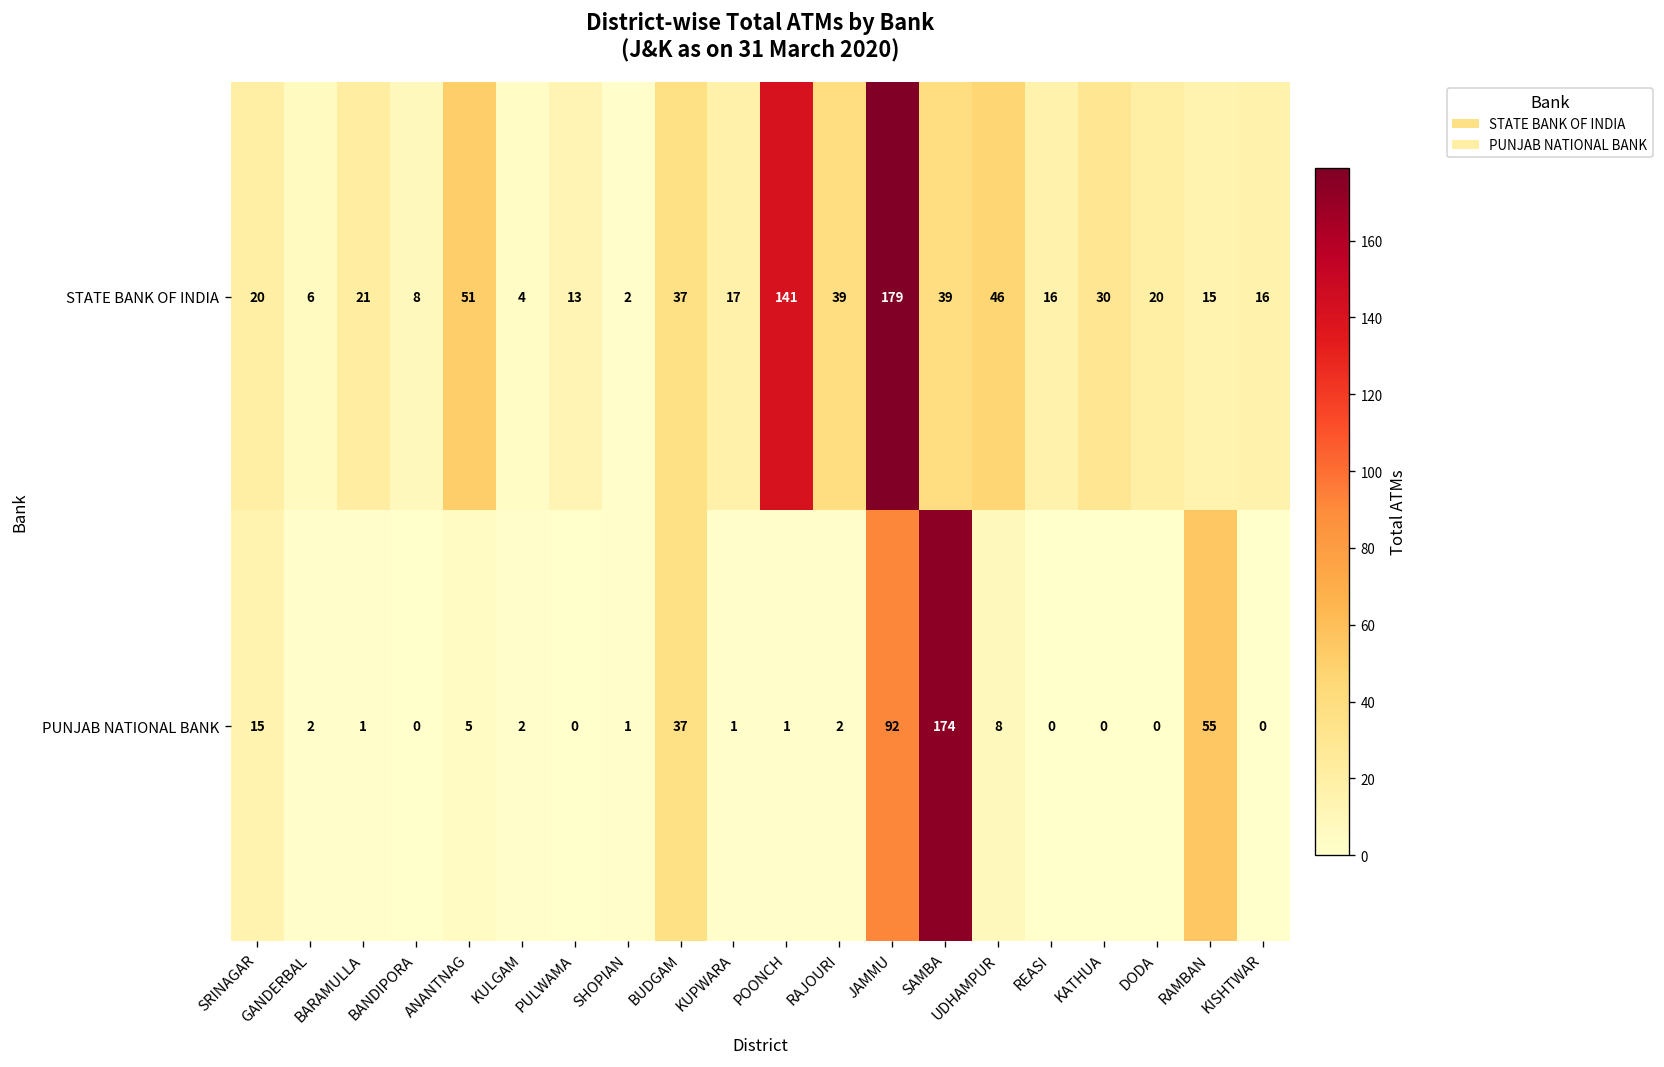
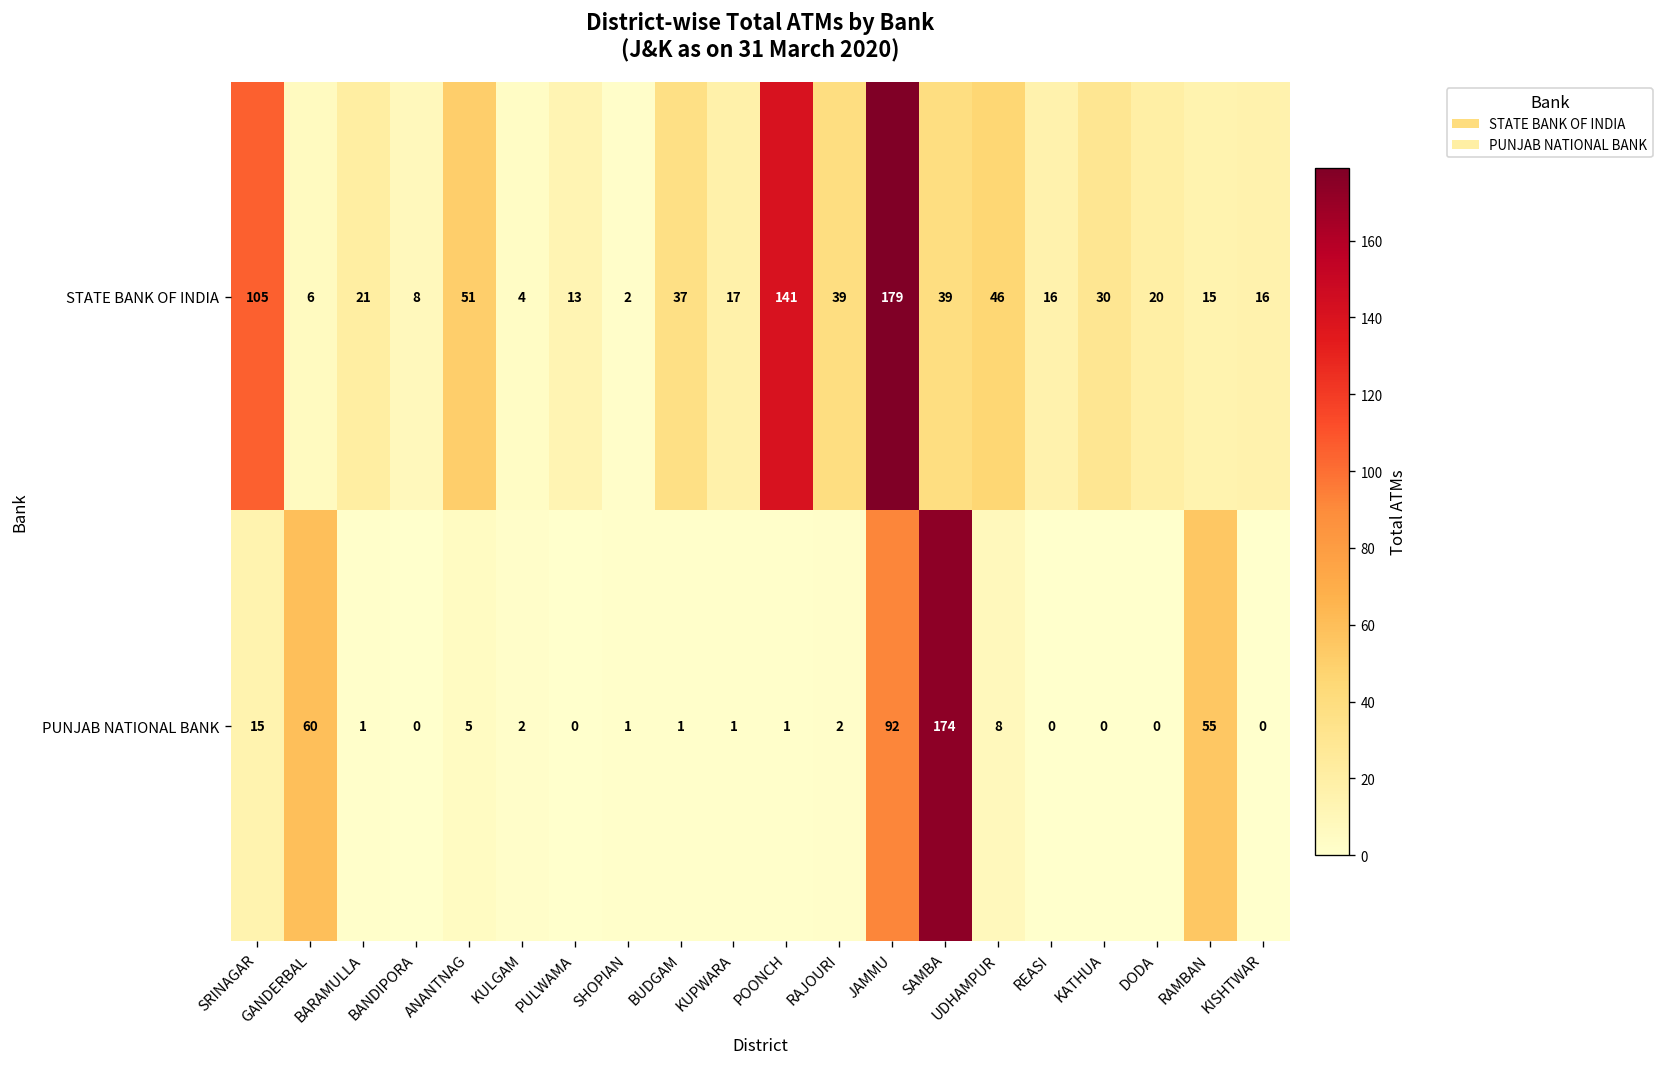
  {
    "STATE BANK OF INDIA": {
-     "SRINAGAR": 20,
+     "SRINAGAR": 105,
      "GANDERBAL": 6,
      "BARAMULLA": 21,
      "BANDIPORA": 8,
      "ANANTNAG": 51,
      "KULGAM": 4,
      "PULWAMA": 13,
      "SHOPIAN": 2,
      "BUDGAM": 37,
      "KUPWARA": 17,
      "POONCH": 141,
      "RAJOURI": 39,
      "JAMMU": 179,
      "SAMBA": 39,
      "UDHAMPUR": 46,
      "REASI": 16,
      "KATHUA": 30,
      "DODA": 20,
      "RAMBAN": 15,
      "KISHTWAR": 16
    },
    "PUNJAB NATIONAL BANK": {
      "SRINAGAR": 15,
-     "GANDERBAL": 2,
+     "GANDERBAL": 60,
      "BARAMULLA": 1,
      "BANDIPORA": 0,
      "ANANTNAG": 5,
      "KULGAM": 2,
      "PULWAMA": 0,
      "SHOPIAN": 1,
-     "BUDGAM": 37,
+     "BUDGAM": 1,
      "KUPWARA": 1,
      "POONCH": 1,
      "RAJOURI": 2,
      "JAMMU": 92,
      "SAMBA": 174,
      "UDHAMPUR": 8,
      "REASI": 0,
      "KATHUA": 0,
      "DODA": 0,
      "RAMBAN": 55,
      "KISHTWAR": 0
    }
  }
